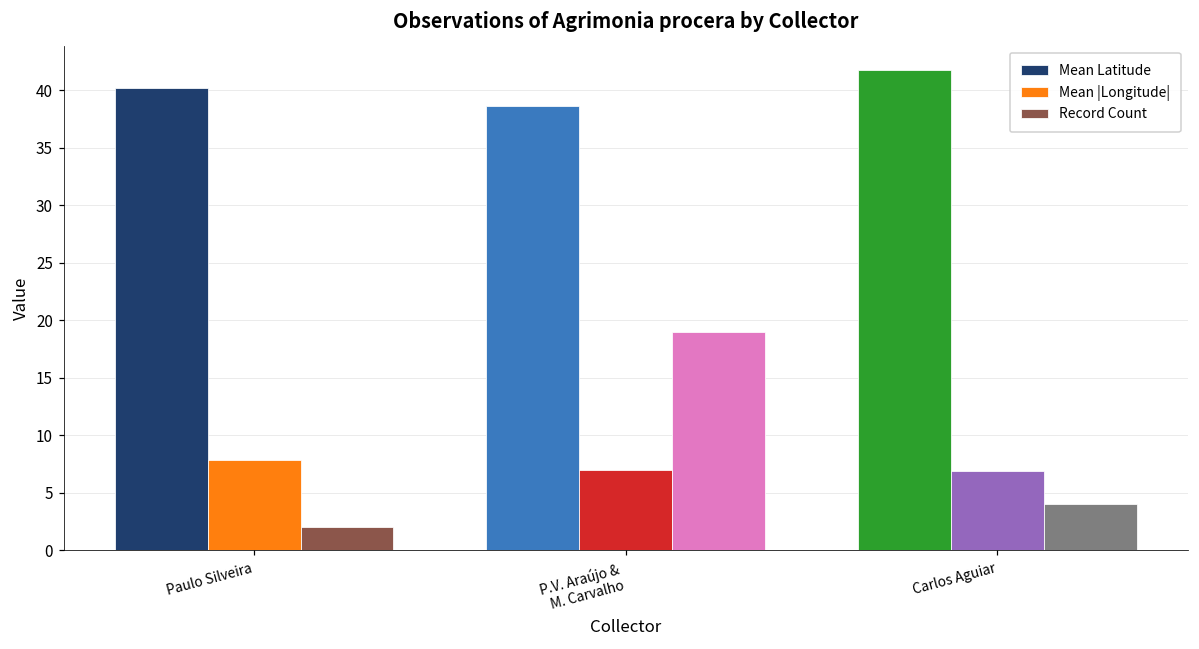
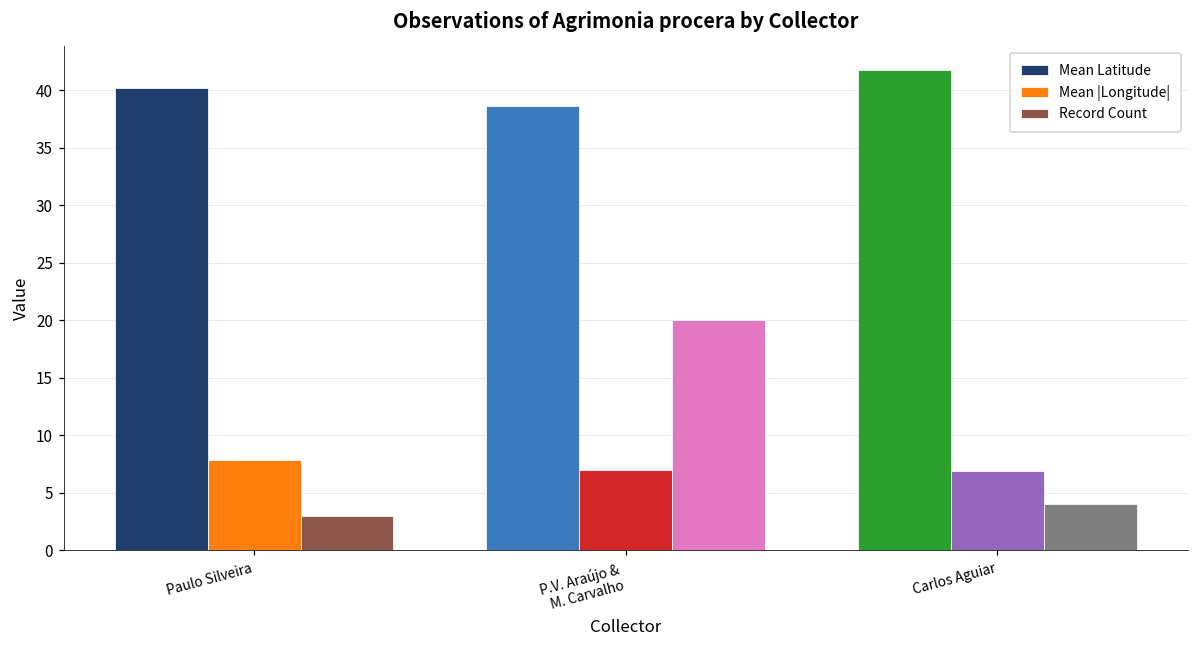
  {
    "Mean Latitude": {
      "Paulo Silveira": 40,
      "P.V. Araújo & M. Carvalho": 38.6,
      "Carlos Aguiar": 41.8
    },
    "Mean |Longitude|": {
      "Paulo Silveira": 8,
      "P.V. Araújo & M. Carvalho": 7,
      "Carlos Aguiar": 7
    },
    "Record Count": {
-     "Paulo Silveira": 2,
-     "P.V. Araújo & M. Carvalho": 19,
+     "Paulo Silveira": 3,
+     "P.V. Araújo & M. Carvalho": 20,
      "Carlos Aguiar": 4
    }
  }
